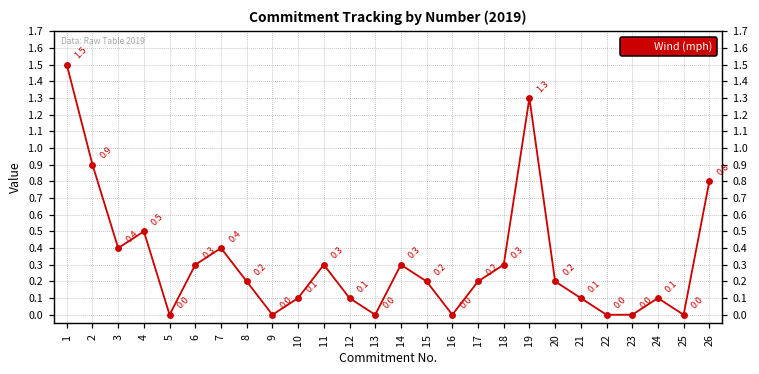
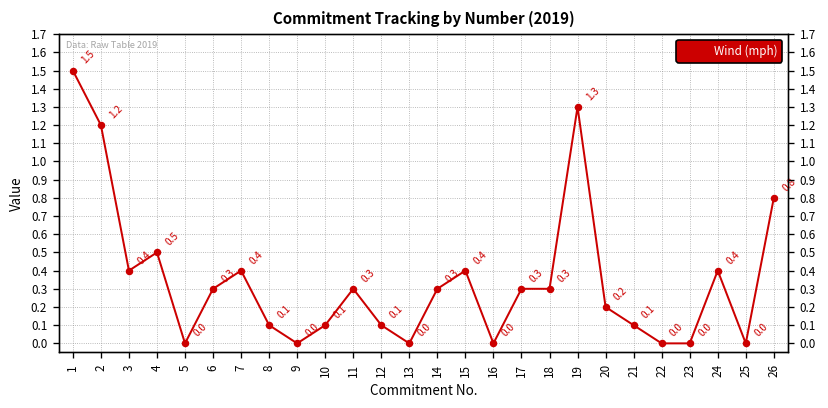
  {
    "1": 1.5,
-   "2": 0.9,
+   "2": 1.2,
    "3": 0.4,
    "4": 0.5,
    "5": 0.0,
    "6": 0.3,
    "7": 0.4,
-   "8": 0.2,
+   "8": 0.1,
    "9": 0.0,
    "10": 0.1,
    "11": 0.3,
    "12": 0.1,
    "13": 0.0,
    "14": 0.3,
-   "15": 0.2,
+   "15": 0.4,
    "16": 0.0,
-   "17": 0.2,
+   "17": 0.3,
    "18": 0.3,
    "19": 1.3,
    "20": 0.2,
    "21": 0.1,
    "23": 0.0,
-   "24": 0.1,
+   "24": 0.4,
    "25": 0.0,
    "26": 0.8
  }
